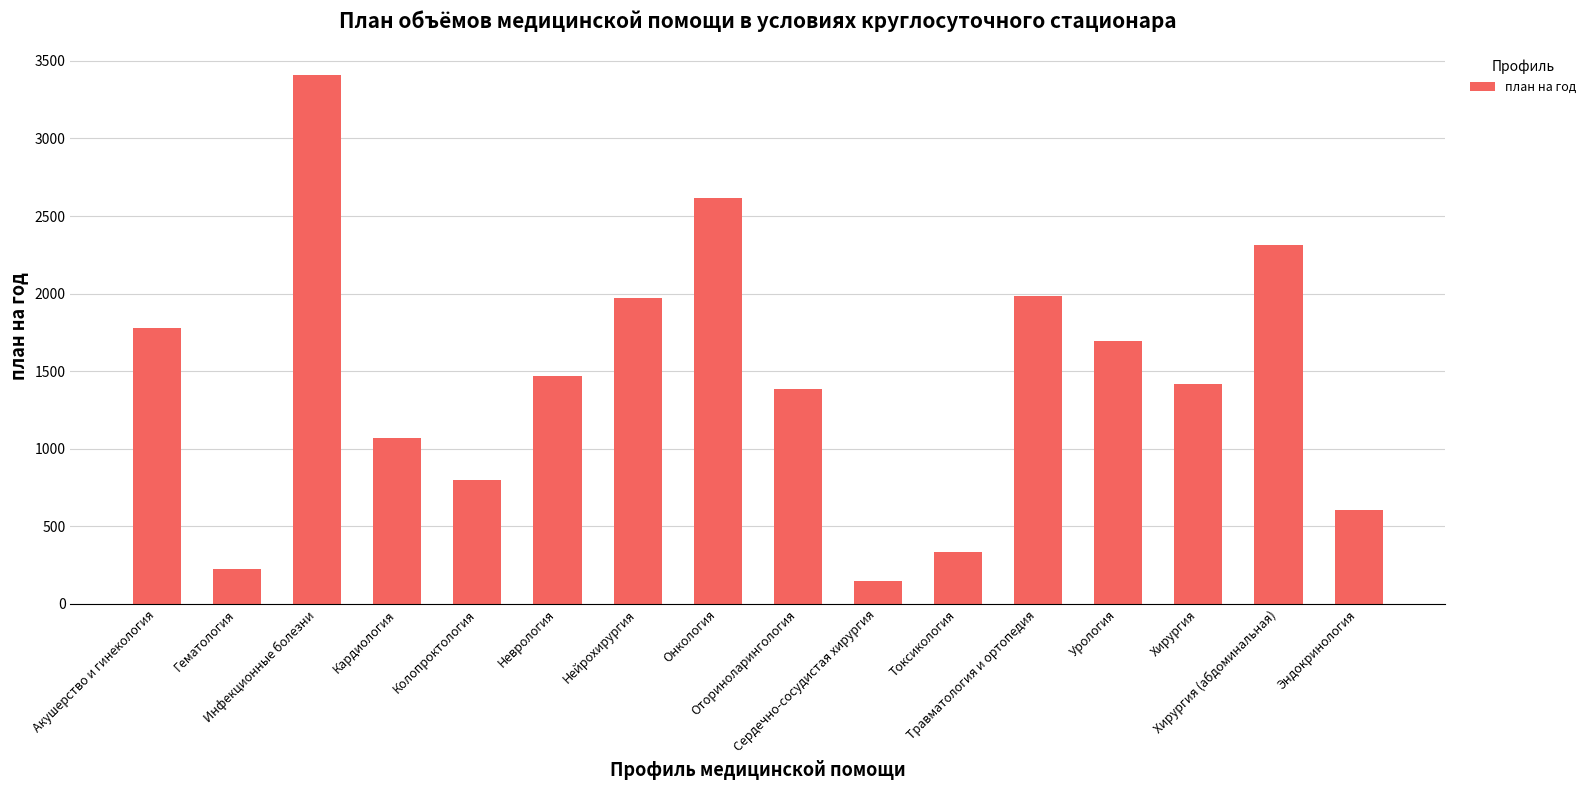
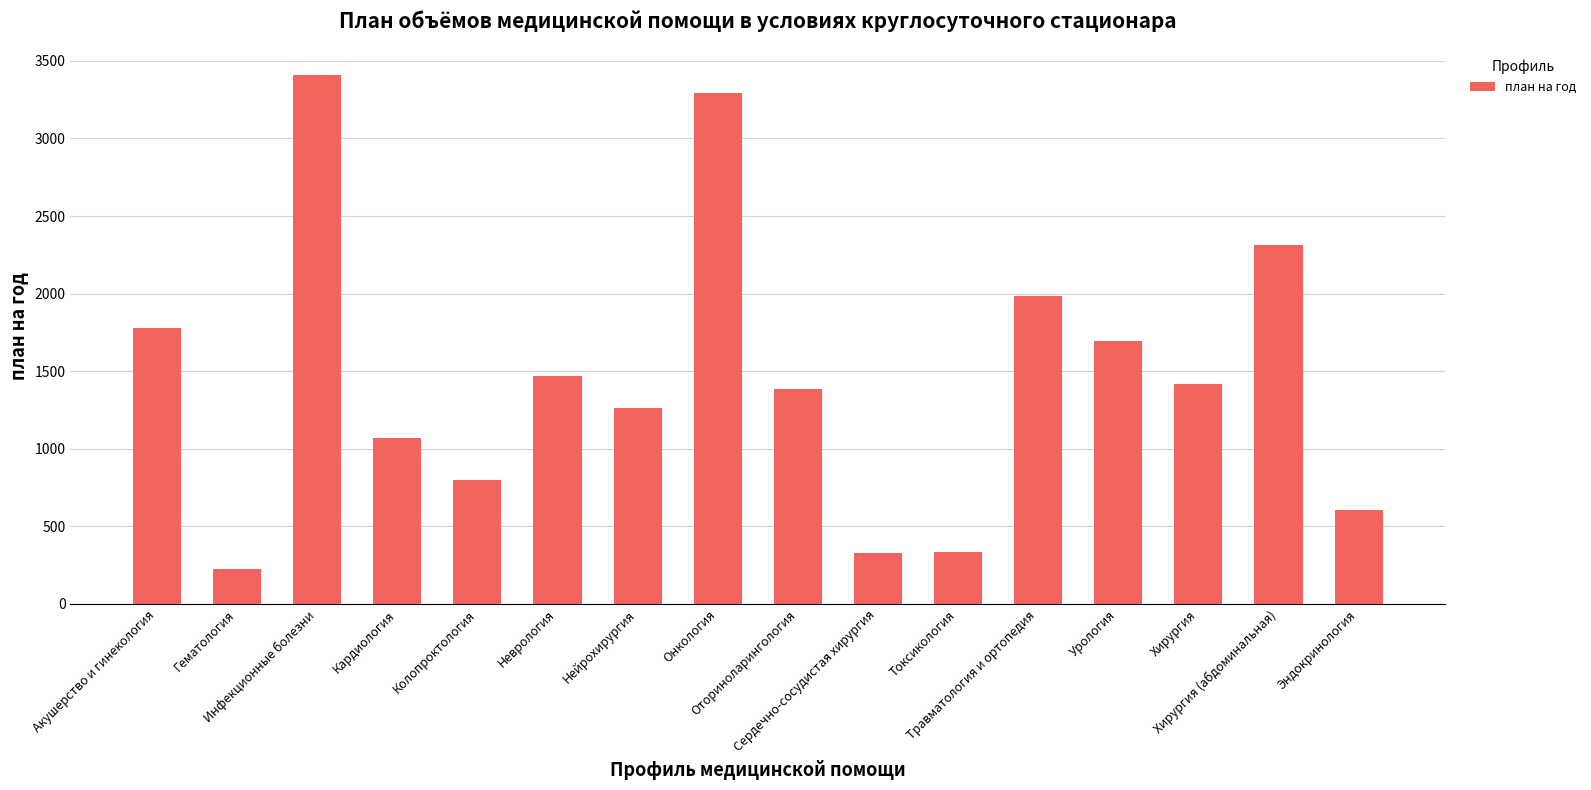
  {
    "Акушерство и гинекология": 1780,
    "Гематология": 220,
    "Инфекционные болезни": 3410,
    "Кардиология": 1070,
    "Колопроктология": 800,
    "Неврология": 1470,
-   "Нейрохирургия": 1970,
-   "Онкология": 2620,
+   "Нейрохирургия": 1260,
+   "Онкология": 3290,
    "Оториноларингология": 1390,
-   "Сердечно-сосудистая хирургия": 150,
+   "Сердечно-сосудистая хирургия": 330,
    "Токсикология": 340,
    "Травматология и ортопедия": 1980,
    "Урология": 1700,
    "Хирургия": 1420,
    "Хирургия (абдоминальная)": 2310,
    "Эндокринология": 610
  }
